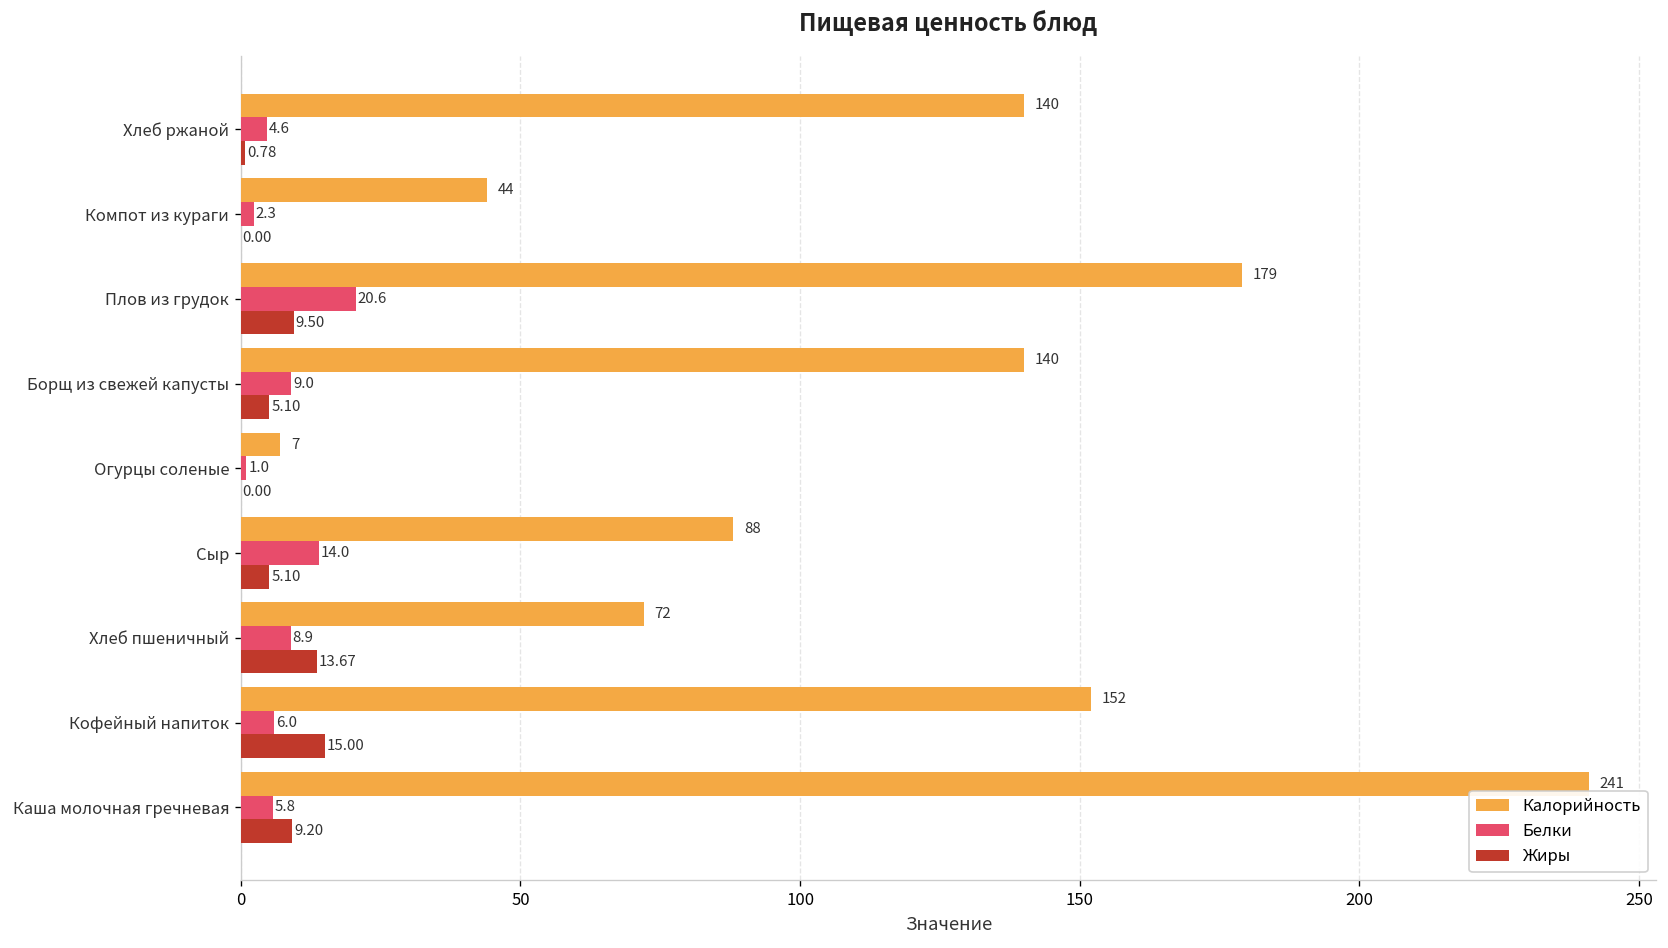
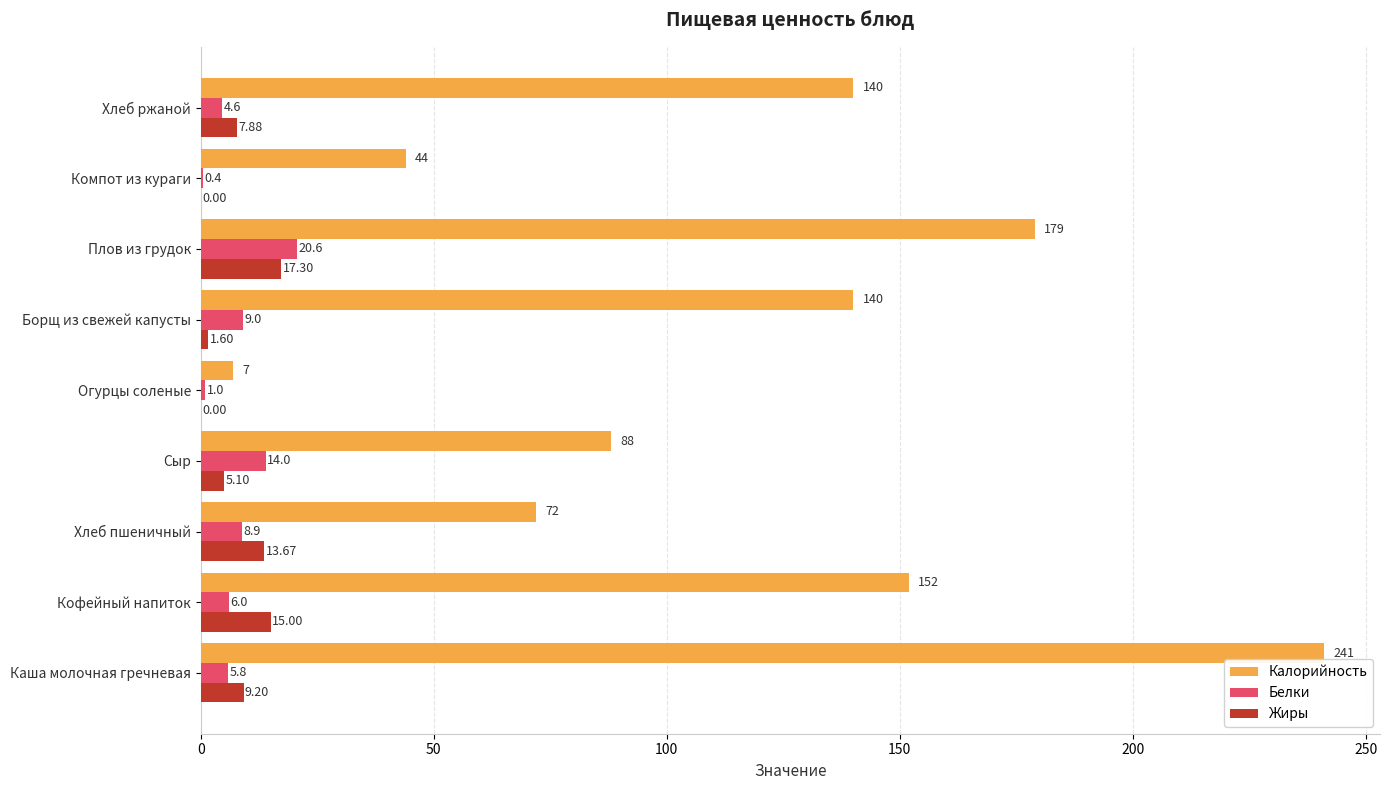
  {
    "Калорийность": {
      "Хлеб ржаной": 140,
      "Компот из кураги": 44,
      "Плов из грудок": 179,
      "Борщ из свежей капусты": 140,
      "Огурцы соленые": 7,
      "Сыр": 88,
      "Хлеб пшеничный": 72,
      "Кофейный напиток": 152
    },
    "Белки": {
      "Хлеб ржаной": 4.6,
-     "Компот из кураги": 2.3,
+     "Компот из кураги": 0.4,
      "Плов из грудок": 20.6,
      "Борщ из свежей капусты": 9.0,
      "Огурцы соленые": 1.0,
      "Сыр": 14.0,
      "Хлеб пшеничный": 8.9,
      "Кофейный напиток": 6.0,
      "Каша молочная гречневая": 5.8
    },
    "Жиры": {
-     "Хлеб ржаной": 0.78,
+     "Хлеб ржаной": 7.88,
      "Компот из кураги": 0.00,
-     "Плов из грудок": 9.50,
-     "Борщ из свежей капусты": 5.10,
+     "Плов из грудок": 17.30,
+     "Борщ из свежей капусты": 1.60,
      "Огурцы соленые": 0.00,
      "Сыр": 5.10,
      "Хлеб пшеничный": 13.67,
      "Кофейный напиток": 15.00,
      "Каша молочная гречневая": 9.20
    }
  }
